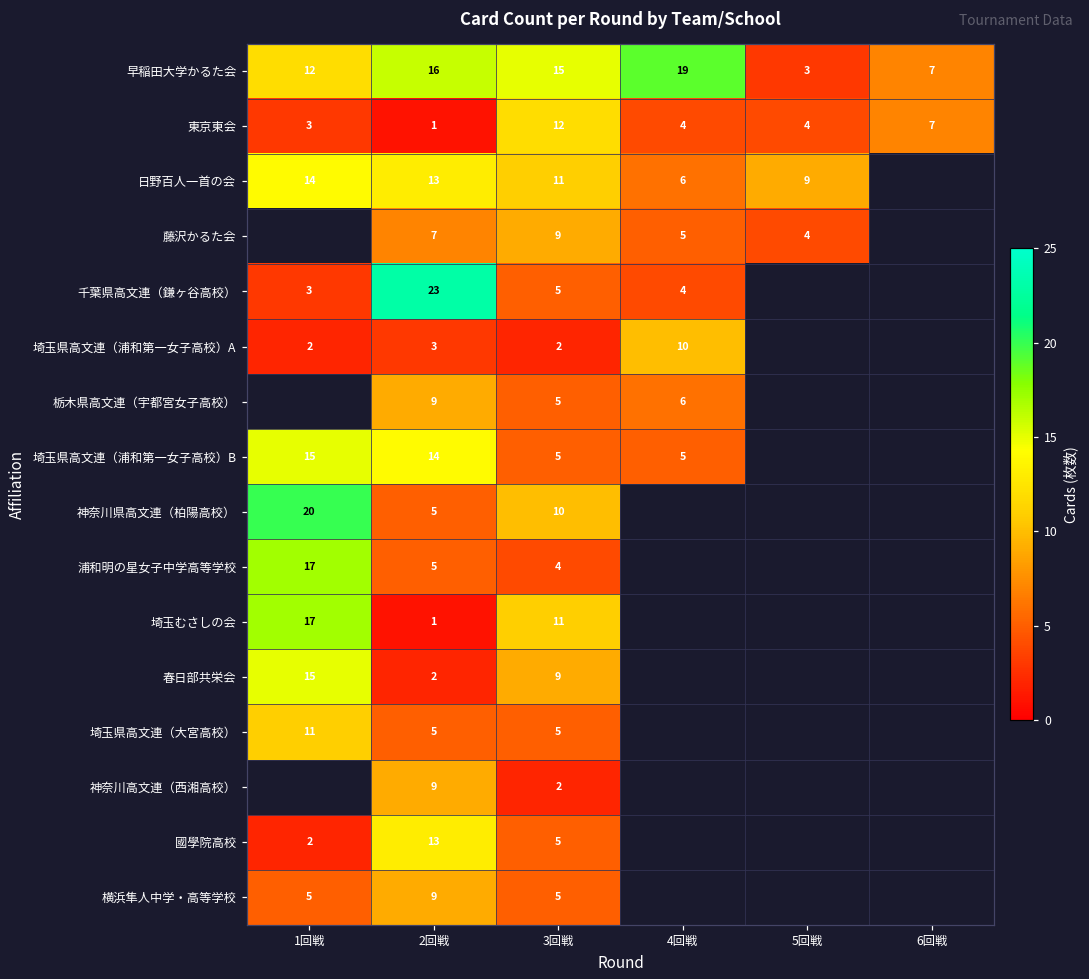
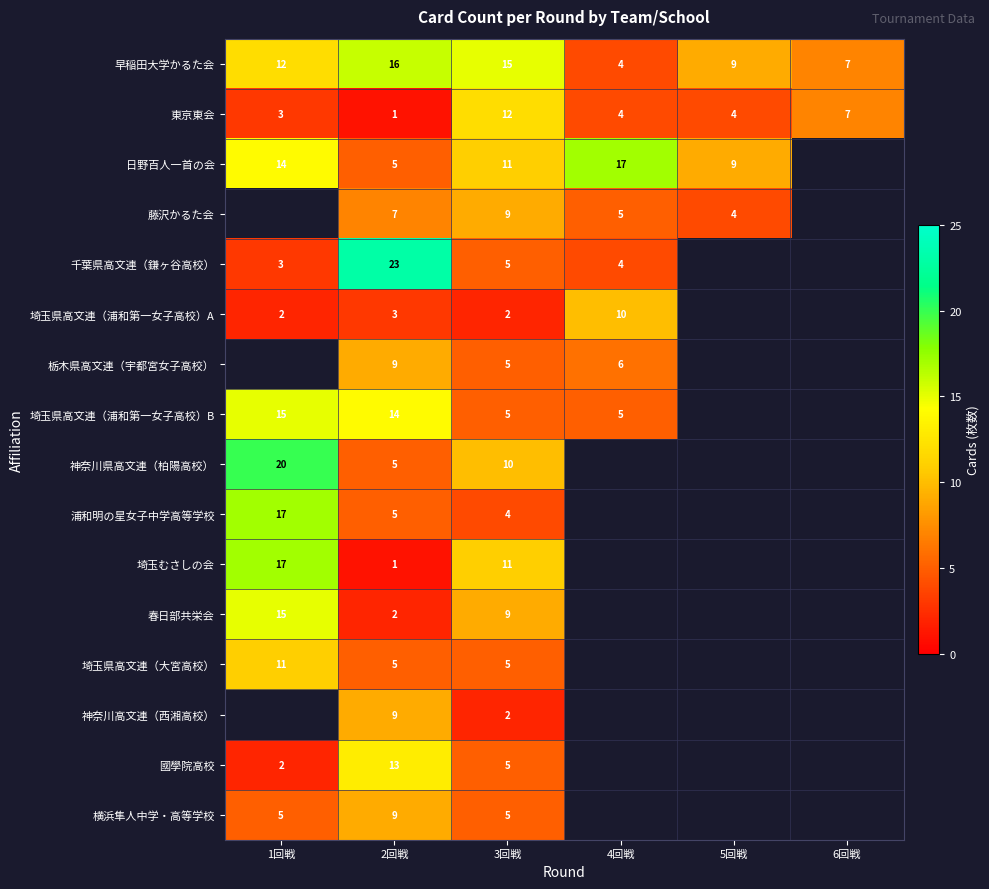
  {
    "早稲田大学かるた会": {
      "1回戦": 12,
      "2回戦": 16,
      "3回戦": 15,
-     "4回戦": 19,
-     "5回戦": 3,
+     "4回戦": 4,
+     "5回戦": 9,
      "6回戦": 7
    },
    "東京東会": {
      "1回戦": 3,
      "2回戦": 1,
      "3回戦": 12,
      "4回戦": 4,
      "5回戦": 4,
      "6回戦": 7
    },
    "日野百人一首の会": {
      "1回戦": 14,
-     "2回戦": 13,
+     "2回戦": 5,
      "3回戦": 11,
-     "4回戦": 6,
+     "4回戦": 17,
      "5回戦": 9
    },
    "藤沢かるた会": {
      "2回戦": 7,
      "3回戦": 9,
      "4回戦": 5,
      "5回戦": 4
    },
    "千葉県高文連（鎌ヶ谷高校）": {
      "1回戦": 3,
      "2回戦": 23,
      "3回戦": 5,
      "4回戦": 4
    },
    "埼玉県高文連（浦和第一女子高校）A": {
      "1回戦": 2,
      "2回戦": 3,
      "3回戦": 2,
      "4回戦": 10
    },
    "栃木県高文連（宇都宮女子高校）": {
      "2回戦": 9,
      "3回戦": 5,
      "4回戦": 6
    },
    "埼玉県高文連（浦和第一女子高校）B": {
      "1回戦": 15,
      "2回戦": 14,
      "3回戦": 5,
      "4回戦": 5
    },
    "神奈川県高文連（柏陽高校）": {
      "1回戦": 20,
      "2回戦": 5,
      "3回戦": 10
    },
    "浦和明の星女子中学高等学校": {
      "1回戦": 17,
      "2回戦": 5,
      "3回戦": 4
    },
    "埼玉むさしの会": {
      "1回戦": 17,
      "2回戦": 1,
      "3回戦": 11
    },
    "春日部共栄会": {
      "1回戦": 15,
      "2回戦": 2,
      "3回戦": 9
    },
    "埼玉県高文連（大宮高校）": {
      "1回戦": 11,
      "2回戦": 5,
      "3回戦": 5
    },
    "神奈川高文連（西湘高校）": {
      "2回戦": 9,
      "3回戦": 2
    },
    "國學院高校": {
      "1回戦": 2,
      "2回戦": 13,
      "3回戦": 5
    },
    "横浜隼人中学・高等学校": {
      "1回戦": 5,
      "2回戦": 9,
      "3回戦": 5
    }
  }
